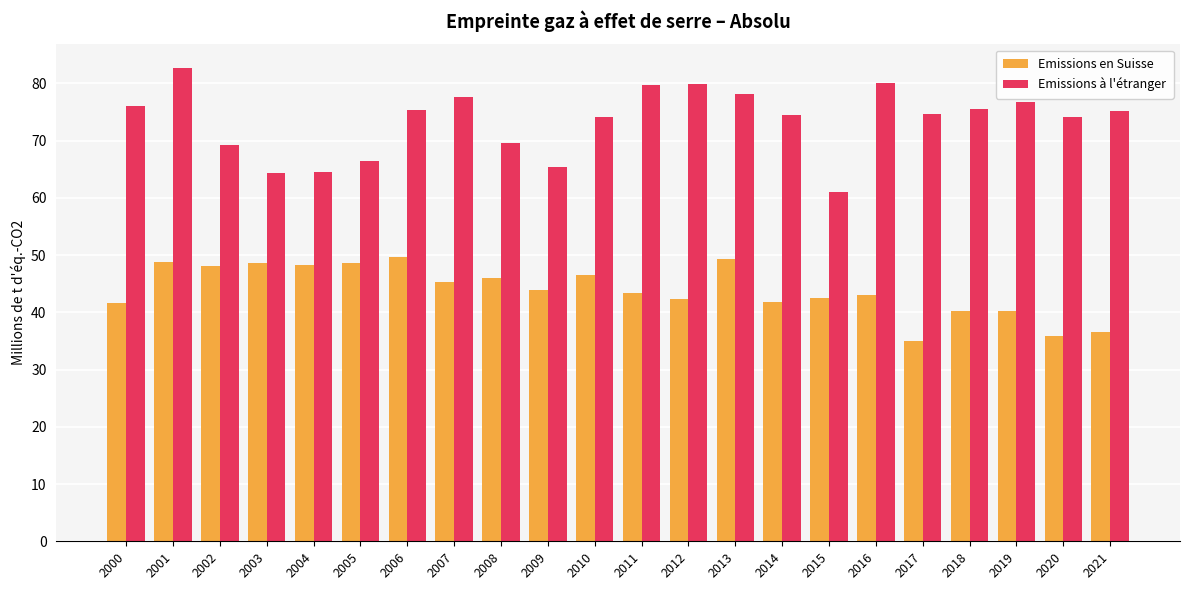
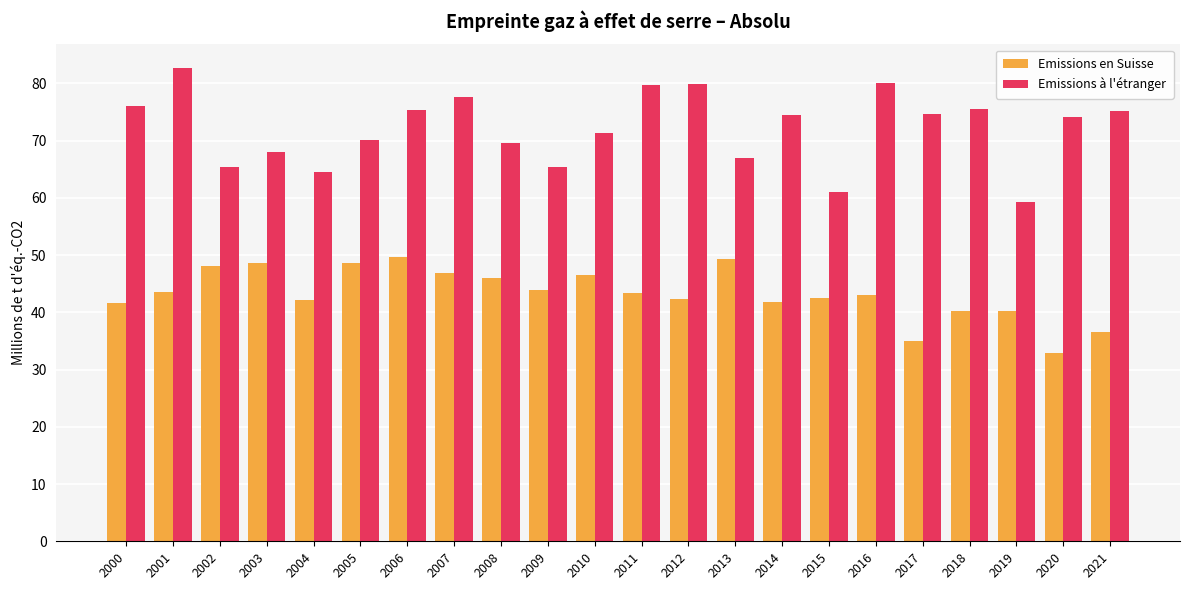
  {
    "Emissions en Suisse": {
      "2000": 42,
-     "2001": 49,
+     "2001": 43,
      "2002": 48,
      "2003": 49,
-     "2004": 48,
+     "2004": 42,
      "2005": 49,
      "2006": 50,
-     "2007": 45,
+     "2007": 47,
      "2008": 46,
      "2009": 44,
      "2010": 47,
      "2011": 43,
      "2012": 42,
      "2013": 49,
      "2014": 42,
      "2015": 43,
      "2016": 43,
      "2017": 35,
      "2018": 40,
      "2019": 40,
-     "2020": 36,
+     "2020": 33,
      "2021": 37
    },
    "Emissions à l'étranger": {
      "2000": 76,
      "2001": 83,
-     "2002": 69,
-     "2003": 64,
+     "2002": 65,
+     "2003": 68,
      "2004": 65,
-     "2005": 66,
+     "2005": 70,
      "2006": 75,
      "2007": 78,
      "2008": 70,
      "2009": 65,
-     "2010": 74,
+     "2010": 71,
      "2011": 80,
      "2012": 80,
-     "2013": 78,
+     "2013": 67,
      "2014": 75,
      "2015": 61,
      "2016": 80,
      "2017": 75,
      "2018": 76,
-     "2019": 77,
+     "2019": 59,
      "2020": 74,
      "2021": 75
    }
  }
